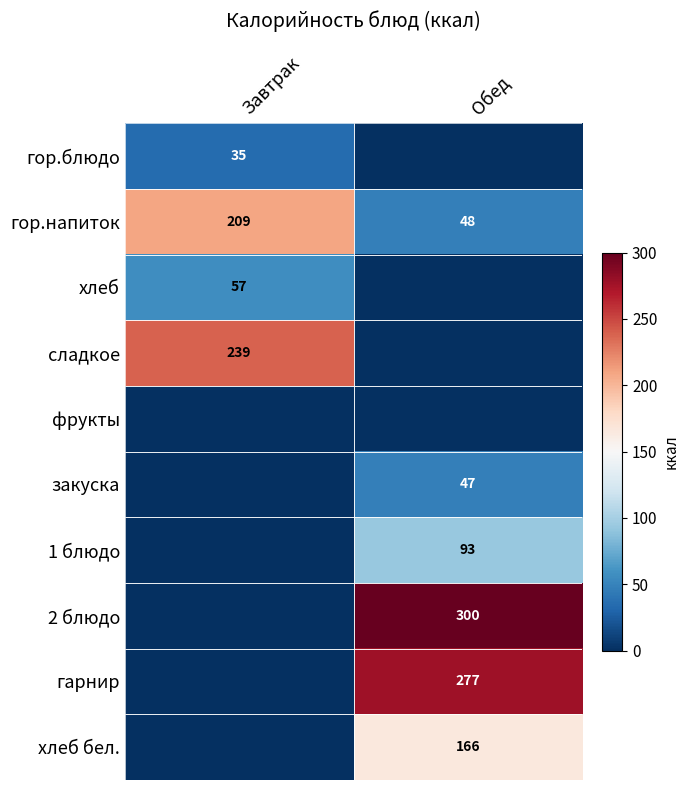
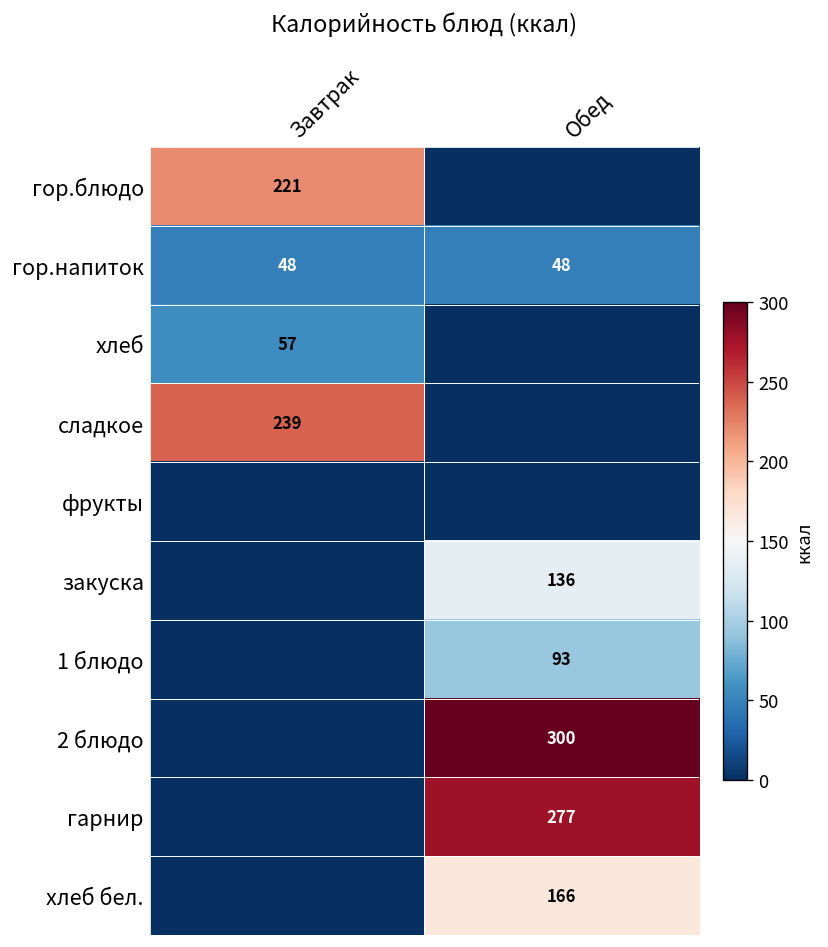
  {
    "гор.блюдо": {
-     "Завтрак": 35
+     "Завтрак": 221
    },
    "гор.напиток": {
-     "Завтрак": 209,
+     "Завтрак": 48,
      "Обед": 48
    },
    "хлеб": {
      "Завтрак": 57
    },
    "сладкое": {
      "Завтрак": 239
    },
    "закуска": {
-     "Обед": 47
+     "Обед": 136
    },
    "1 блюдо": {
      "Обед": 93
    },
    "2 блюдо": {
      "Обед": 300
    },
    "гарнир": {
      "Обед": 277
    },
    "хлеб бел.": {
      "Обед": 166
    }
  }
